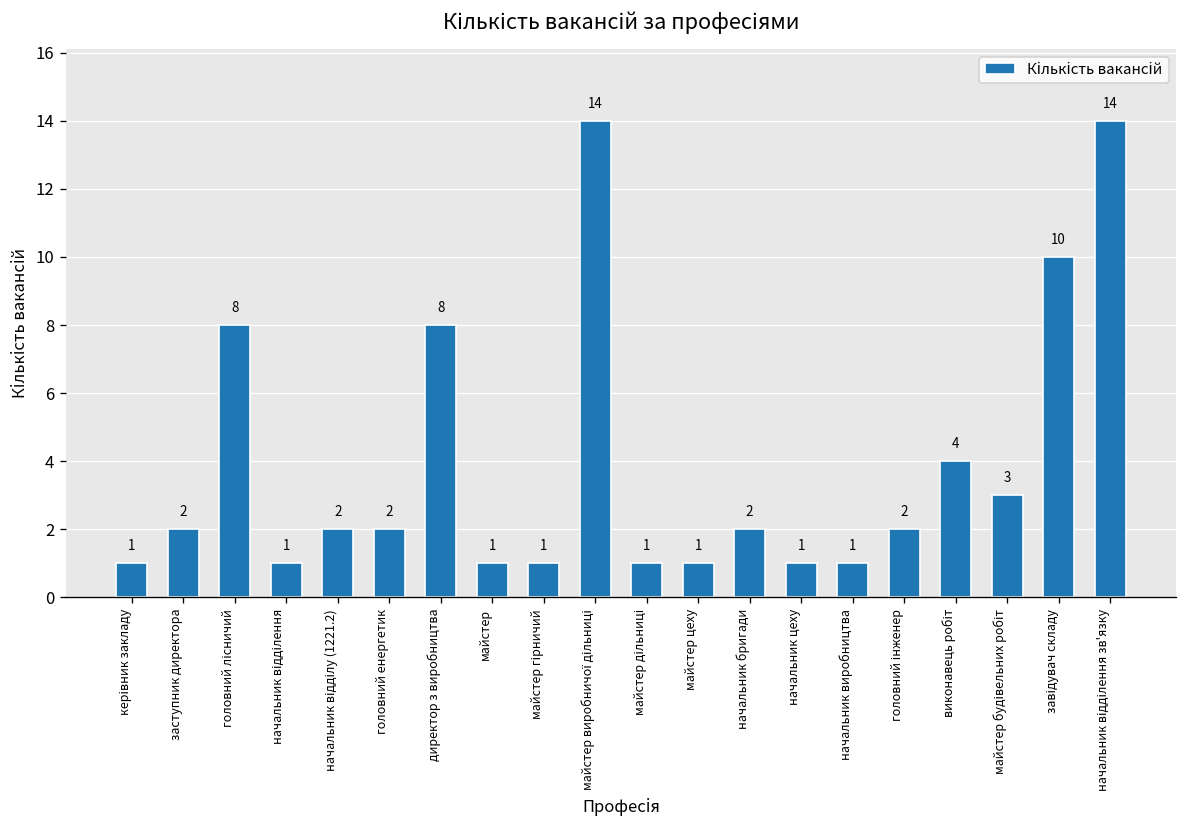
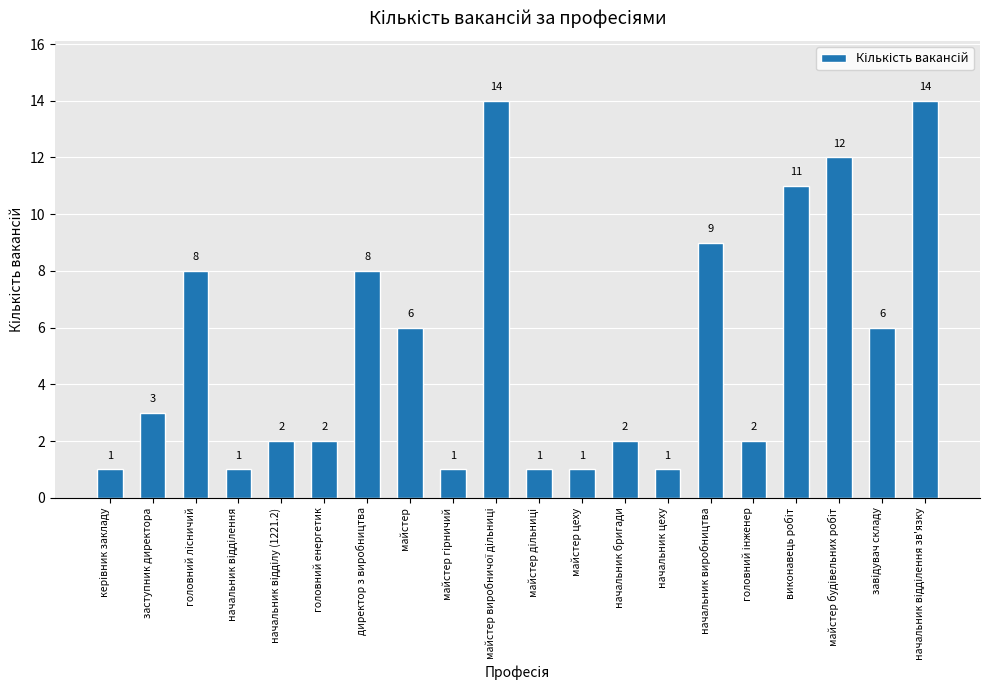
  {
    "керівник закладу": 1,
-   "заступник директора": 2,
+   "заступник директора": 3,
    "головний лісничий": 8,
    "начальник відділення": 1,
    "начальник відділу (1221.2)": 2,
    "головний енергетик": 2,
    "директор з виробництва": 8,
-   "майстер": 1,
+   "майстер": 6,
    "майстер гірничий": 1,
    "майстер виробничої дільниці": 14,
    "майстер дільниці": 1,
    "майстер цеху": 1,
    "начальник бригади": 2,
    "начальник цеху": 1,
-   "начальник виробництва": 1,
+   "начальник виробництва": 9,
    "головний інженер": 2,
-   "виконавець робіт": 4,
-   "майстер будівельних робіт": 3,
-   "завідувач складу": 10,
+   "виконавець робіт": 11,
+   "майстер будівельних робіт": 12,
+   "завідувач складу": 6,
    "начальник відділення зв'язку": 14
  }
